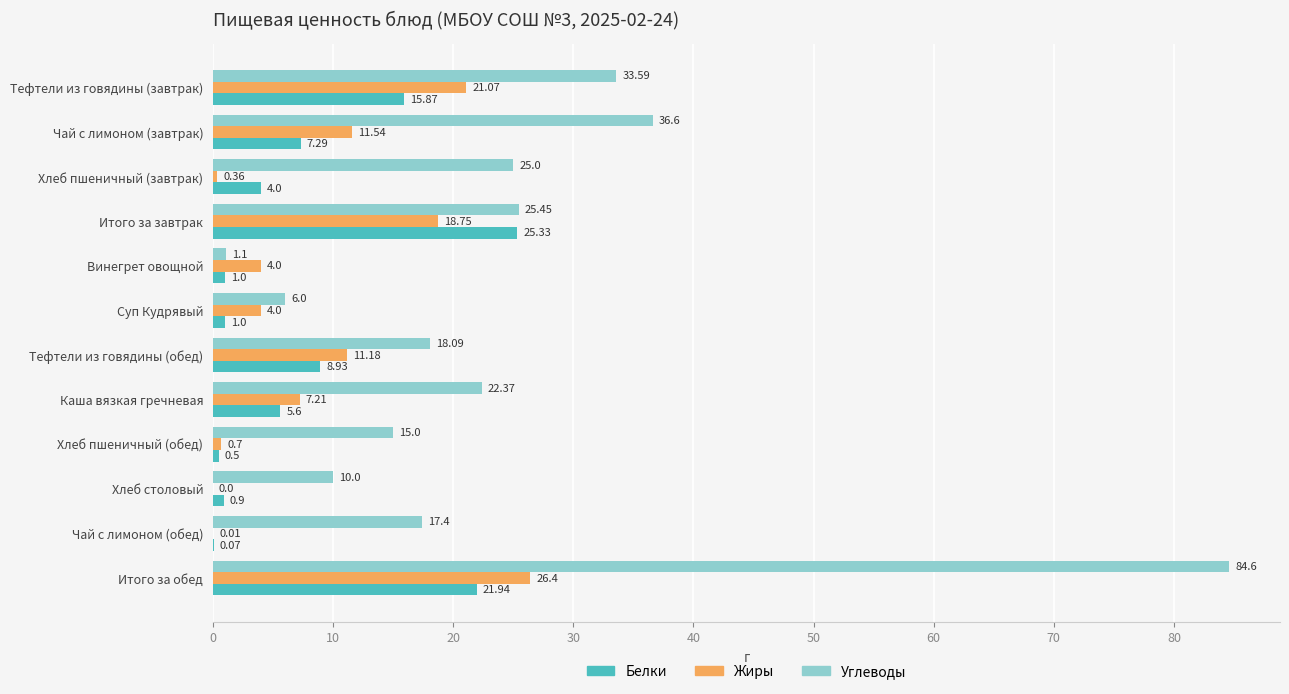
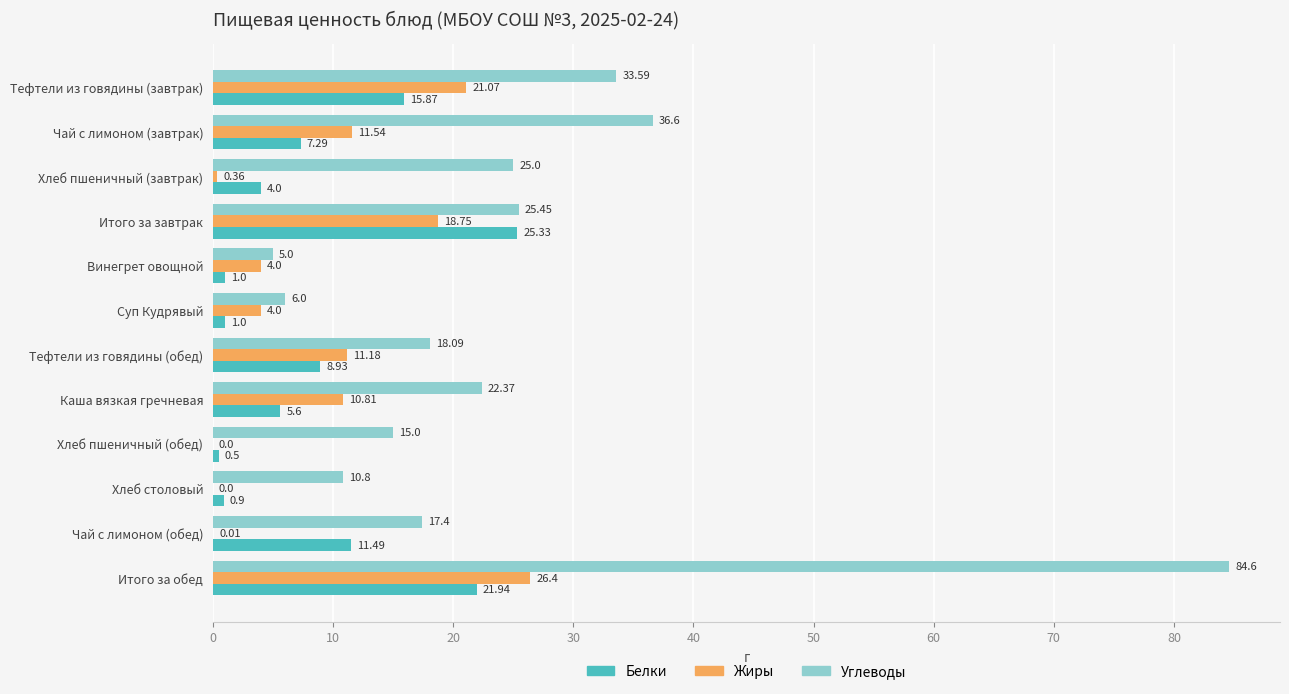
  {
    "Белки": {
      "Тефтели из говядины (завтрак)": 15.87,
      "Чай с лимоном (завтрак)": 7.29,
      "Хлеб пшеничный (завтрак)": 4.0,
      "Итого за завтрак": 25.33,
      "Винегрет овощной": 1.0,
      "Суп Кудрявый": 1.0,
      "Тефтели из говядины (обед)": 8.93,
      "Каша вязкая гречневая": 5.6,
      "Хлеб пшеничный (обед)": 0.5,
      "Хлеб столовый": 0.9,
-     "Чай с лимоном (обед)": 0.07,
+     "Чай с лимоном (обед)": 11.49,
      "Итого за обед": 21.94
    },
    "Жиры": {
      "Тефтели из говядины (завтрак)": 21.07,
      "Чай с лимоном (завтрак)": 11.54,
      "Хлеб пшеничный (завтрак)": 0.36,
      "Итого за завтрак": 18.75,
      "Винегрет овощной": 4.0,
      "Суп Кудрявый": 4.0,
      "Тефтели из говядины (обед)": 11.18,
-     "Каша вязкая гречневая": 7.21,
-     "Хлеб пшеничный (обед)": 0.7,
+     "Каша вязкая гречневая": 10.81,
+     "Хлеб пшеничный (обед)": 0.0,
      "Хлеб столовый": 0.0,
      "Чай с лимоном (обед)": 0.01,
      "Итого за обед": 26.4
    },
    "Углеводы": {
      "Тефтели из говядины (завтрак)": 33.59,
      "Чай с лимоном (завтрак)": 36.6,
      "Хлеб пшеничный (завтрак)": 25.0,
      "Итого за завтрак": 25.45,
-     "Винегрет овощной": 1.1,
+     "Винегрет овощной": 5.0,
      "Суп Кудрявый": 6.0,
      "Тефтели из говядины (обед)": 18.09,
      "Каша вязкая гречневая": 22.37,
      "Хлеб пшеничный (обед)": 15.0,
-     "Хлеб столовый": 10.0,
+     "Хлеб столовый": 10.8,
      "Чай с лимоном (обед)": 17.4,
      "Итого за обед": 84.6
    }
  }
